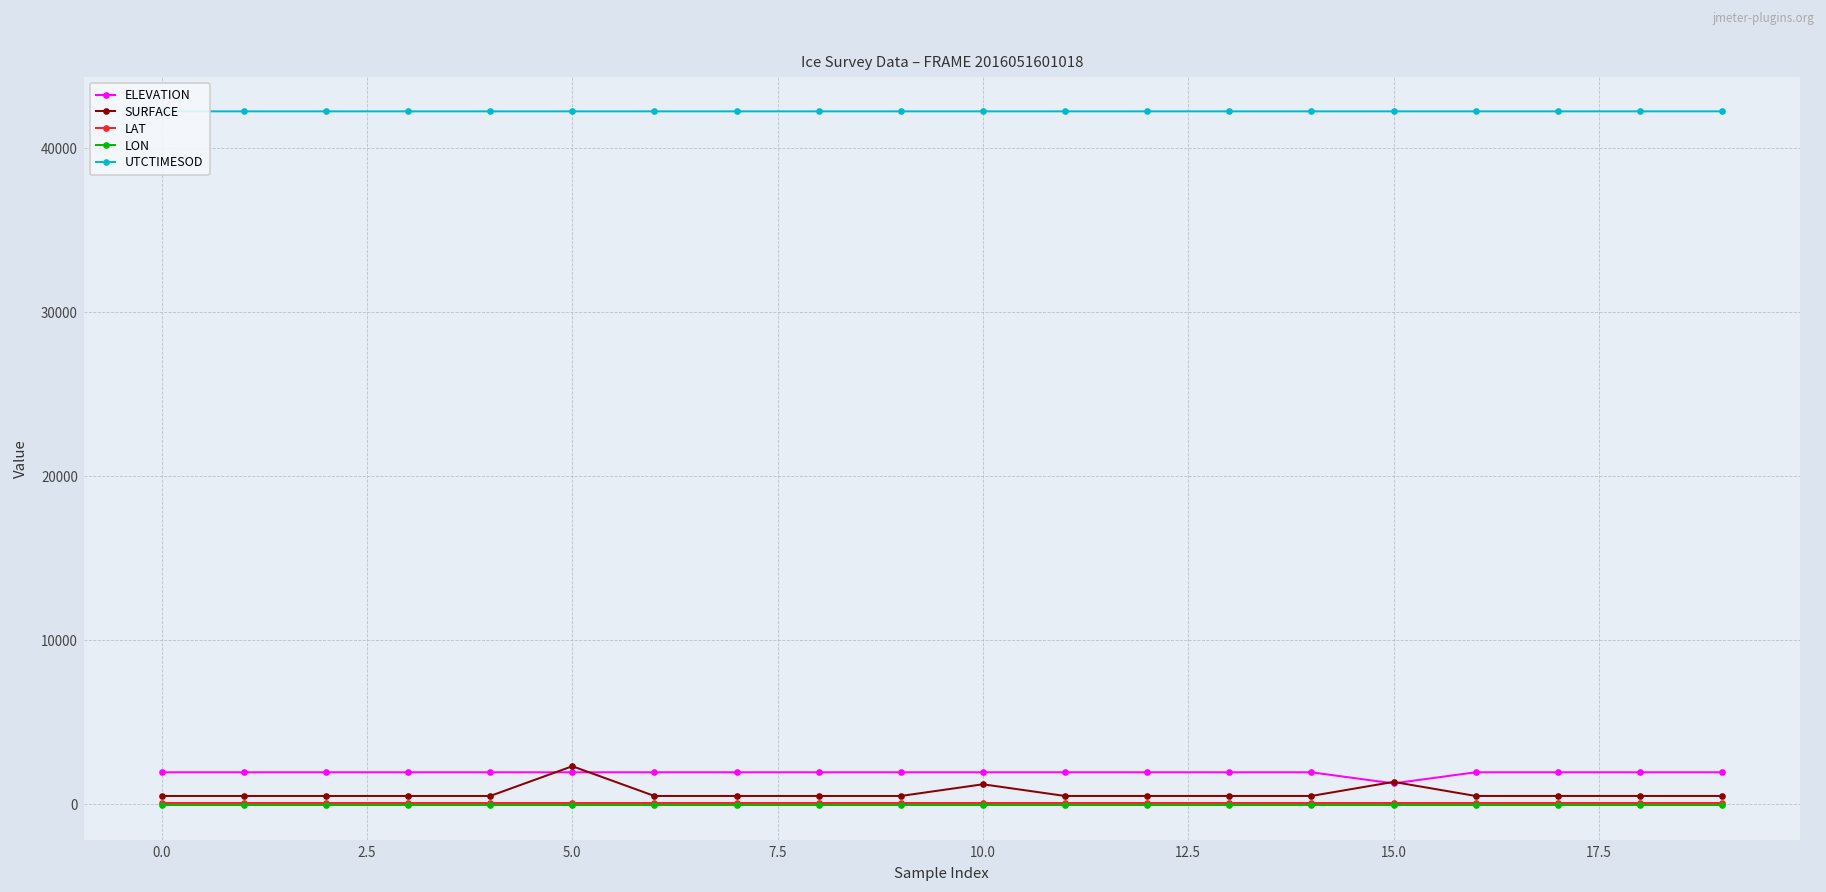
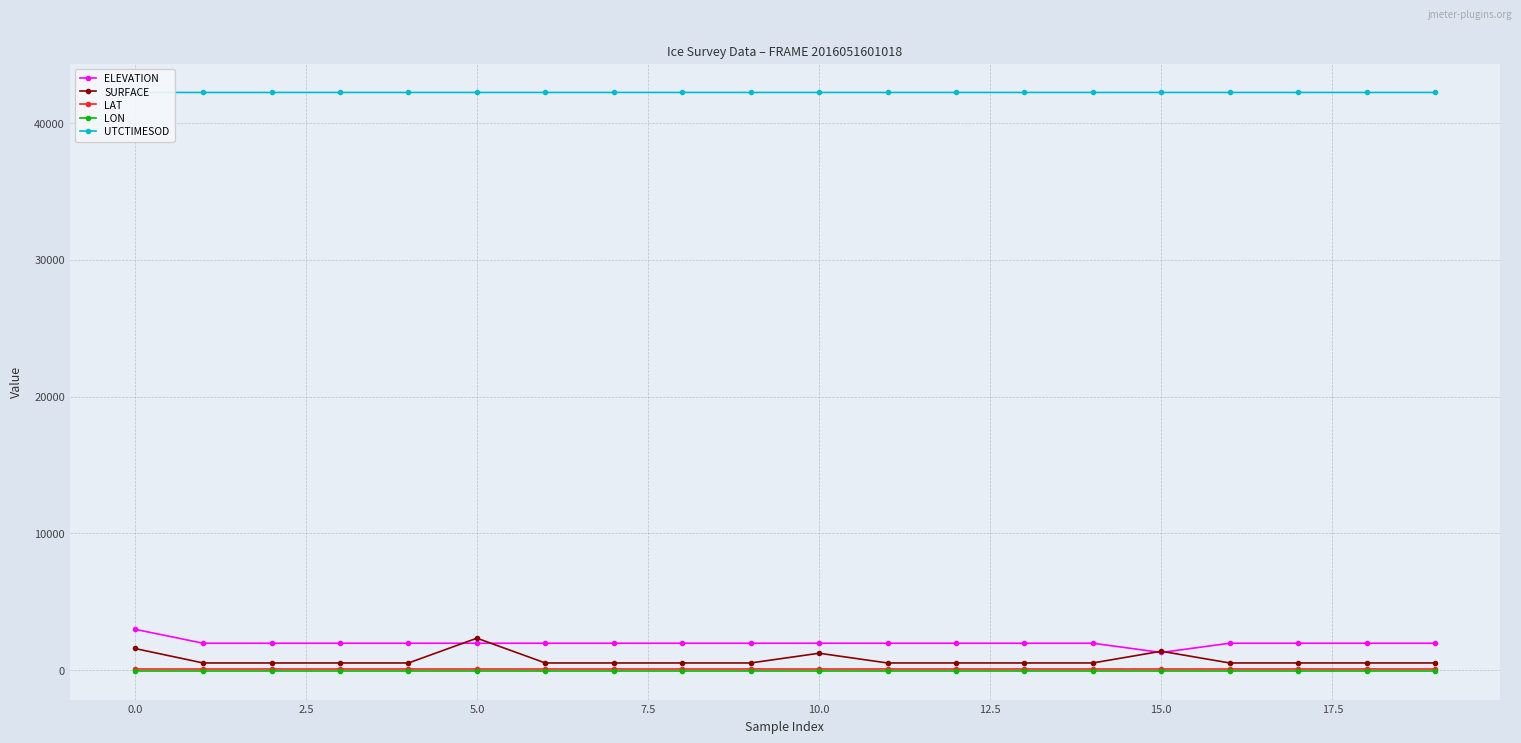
  {
    "ELEVATION": {
-     "0.0": 2000,
+     "0.0": 3000,
      "5.0": 2000,
      "10.0": 2000
    },
    "SURFACE": {
-     "0.0": 500,
+     "0.0": 1600,
      "5.0": 2300,
      "10.0": 1200
    },
    "UTCTIMESOD": {
      "5.0": 42200,
      "10.0": 42200,
      "15.0": 42200
    }
  }
